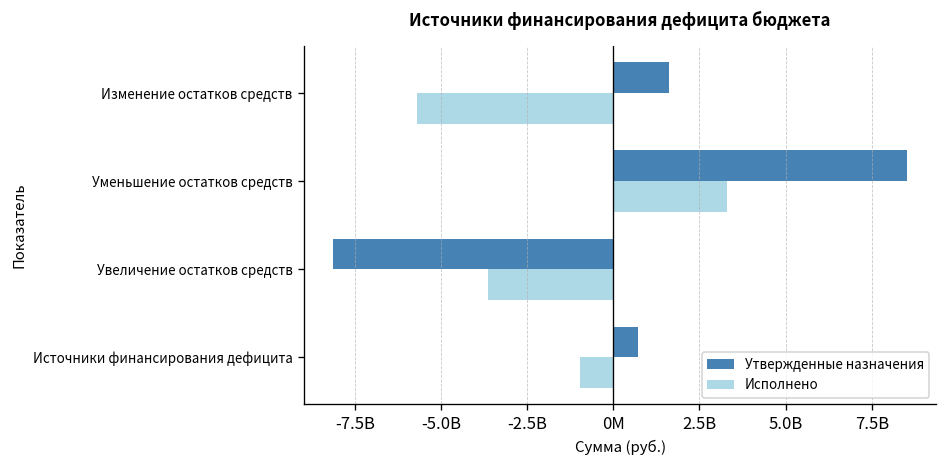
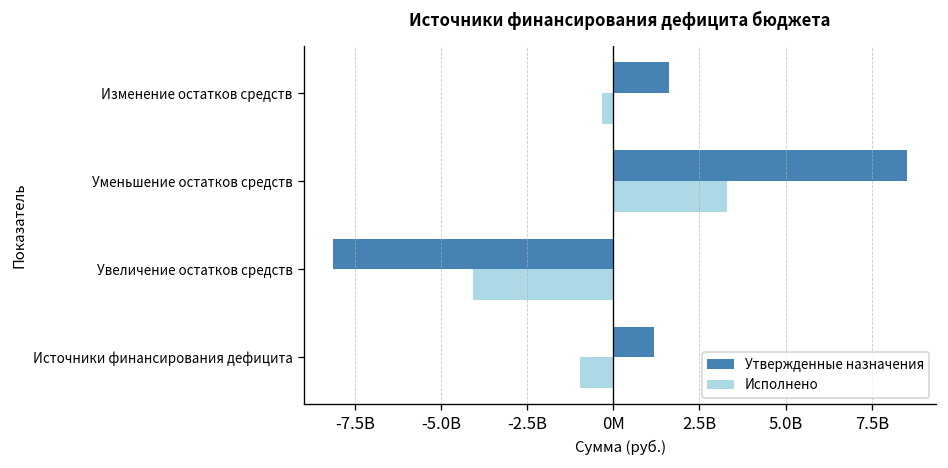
  {
    "Утвержденные назначения": {
      "Изменение остатков средств": 1600000000,
      "Уменьшение остатков средств": 8500000000,
      "Увеличение остатков средств": -8100000000,
-     "Источники финансирования дефицита": 700000000
+     "Источники финансирования дефицита": 1200000000
    },
    "Исполнено": {
-     "Изменение остатков средств": -5700000000,
+     "Изменение остатков средств": -300000000,
      "Уменьшение остатков средств": 3300000000,
-     "Увеличение остатков средств": -3600000000,
+     "Увеличение остатков средств": -4100000000,
      "Источники финансирования дефицита": -1000000000
    }
  }
